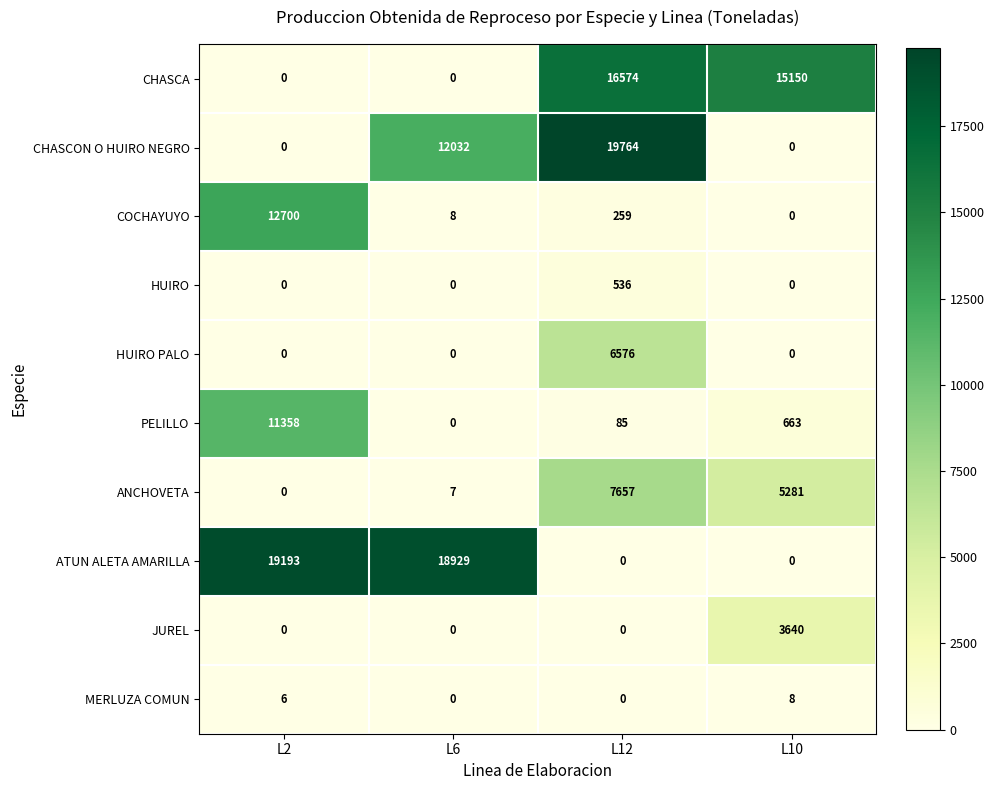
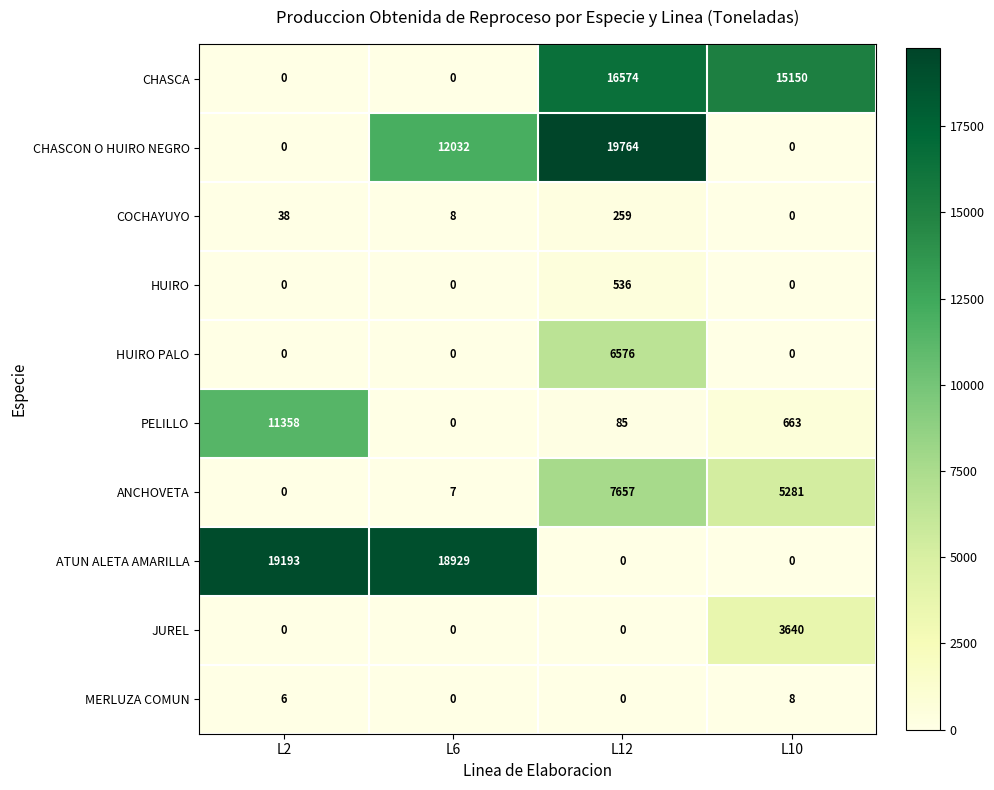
  {
    "CHASCA": {
      "L2": 0,
      "L6": 0,
      "L12": 16574,
      "L10": 15150
    },
    "CHASCON O HUIRO NEGRO": {
      "L2": 0,
      "L6": 12032,
      "L12": 19764,
      "L10": 0
    },
    "COCHAYUYO": {
-     "L2": 12700,
+     "L2": 38,
      "L6": 8,
      "L12": 259,
      "L10": 0
    },
    "HUIRO": {
      "L2": 0,
      "L6": 0,
      "L12": 536,
      "L10": 0
    },
    "HUIRO PALO": {
      "L2": 0,
      "L6": 0,
      "L12": 6576,
      "L10": 0
    },
    "PELILLO": {
      "L2": 11358,
      "L6": 0,
      "L12": 85,
      "L10": 663
    },
    "ANCHOVETA": {
      "L2": 0,
      "L6": 7,
      "L12": 7657,
      "L10": 5281
    },
    "ATUN ALETA AMARILLA": {
      "L2": 19193,
      "L6": 18929,
      "L12": 0,
      "L10": 0
    },
    "JUREL": {
      "L2": 0,
      "L6": 0,
      "L12": 0,
      "L10": 3640
    },
    "MERLUZA COMUN": {
      "L2": 6,
      "L6": 0,
      "L12": 0,
      "L10": 8
    }
  }
